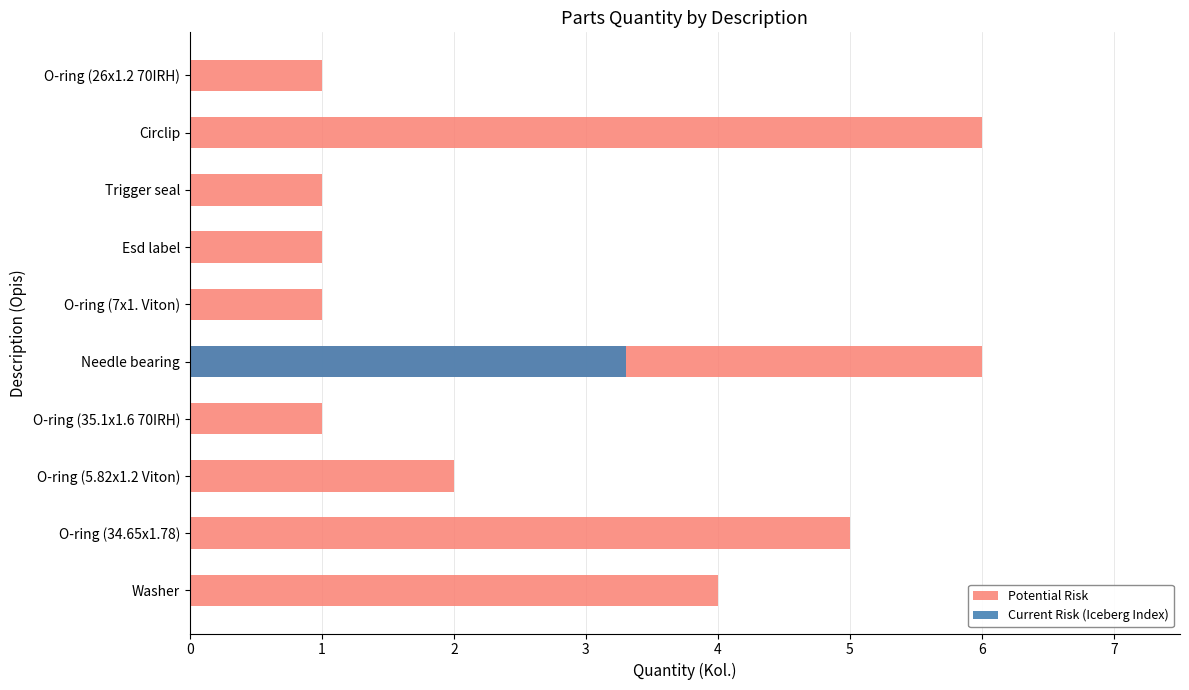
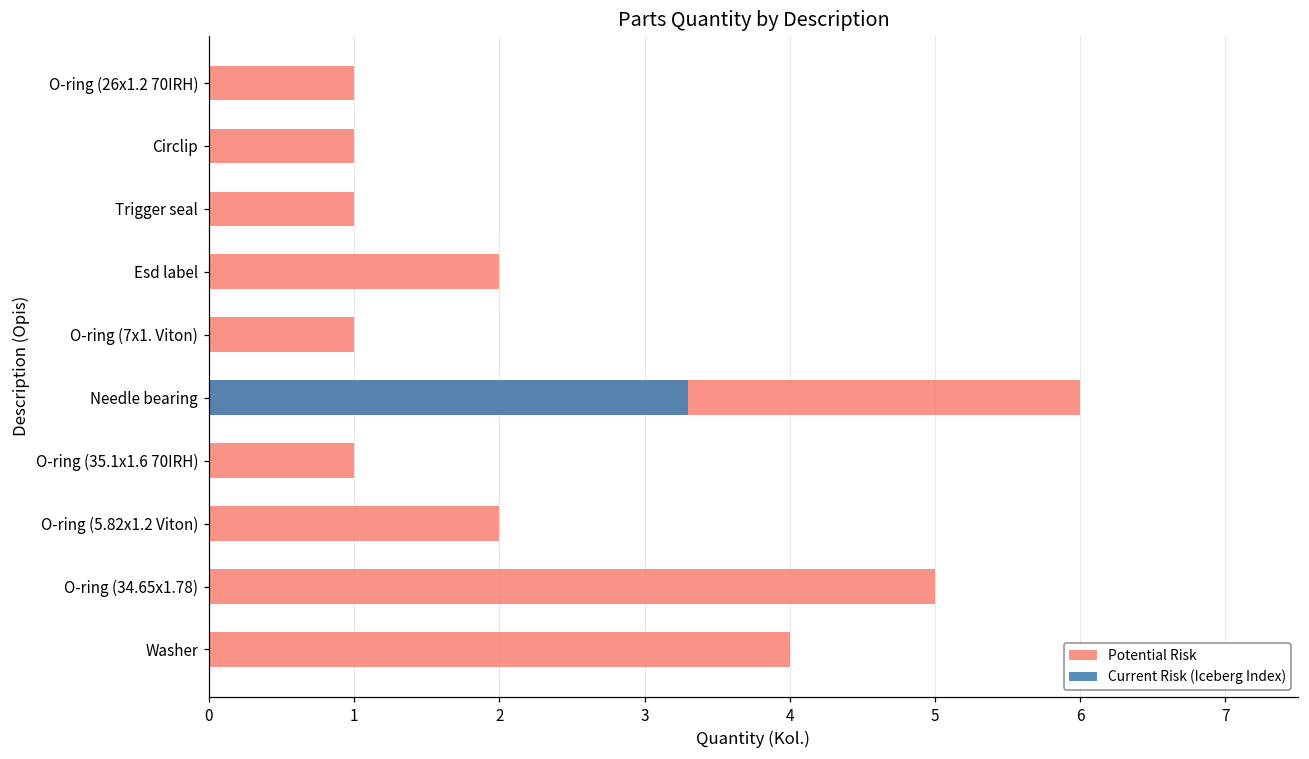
  {
    "Potential Risk": {
      "O-ring (26x1.2 70IRH)": 1,
-     "Circlip": 6,
+     "Circlip": 1,
      "Trigger seal": 1,
-     "Esd label": 1,
+     "Esd label": 2,
      "O-ring (7x1. Viton)": 1,
      "Needle bearing": 6,
      "O-ring (35.1x1.6 70IRH)": 1,
      "O-ring (5.82x1.2 Viton)": 2,
      "O-ring (34.65x1.78)": 5,
      "Washer": 4
    }
  }
